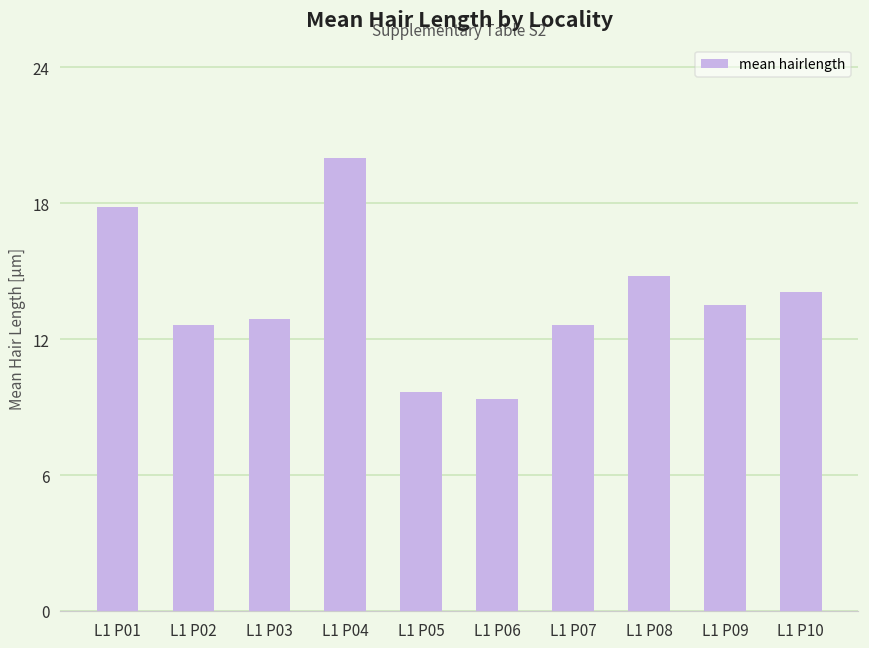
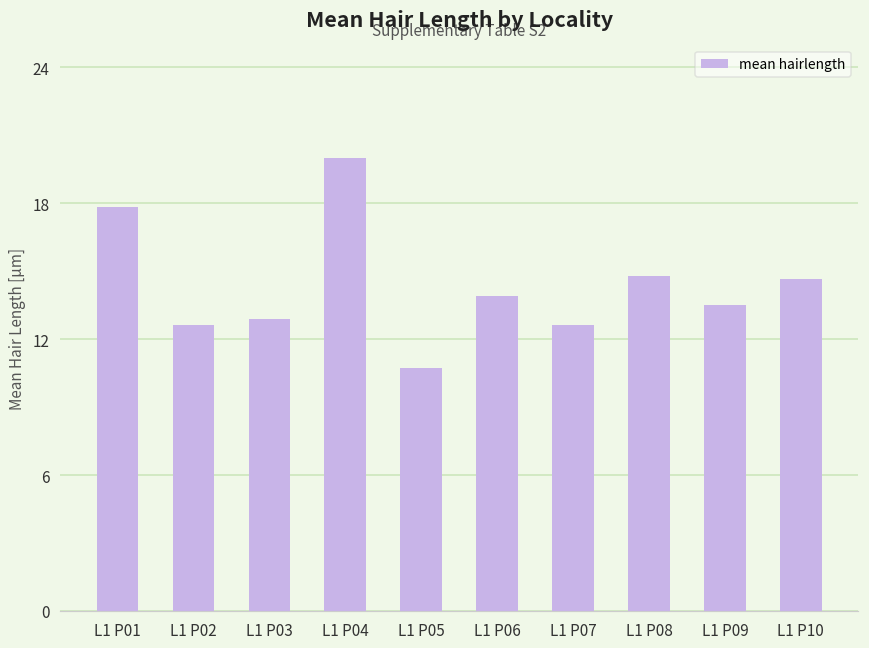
  {
    "L1 P01": 18.1,
    "L1 P02": 12.8,
    "L1 P03": 13.1,
    "L1 P04": 20.3,
-   "L1 P05": 9.8,
-   "L1 P06": 9.5,
+   "L1 P05": 10.9,
+   "L1 P06": 14.1,
    "L1 P07": 12.8,
    "L1 P08": 15.0,
    "L1 P09": 13.7,
-   "L1 P10": 14.3
+   "L1 P10": 14.9
  }
